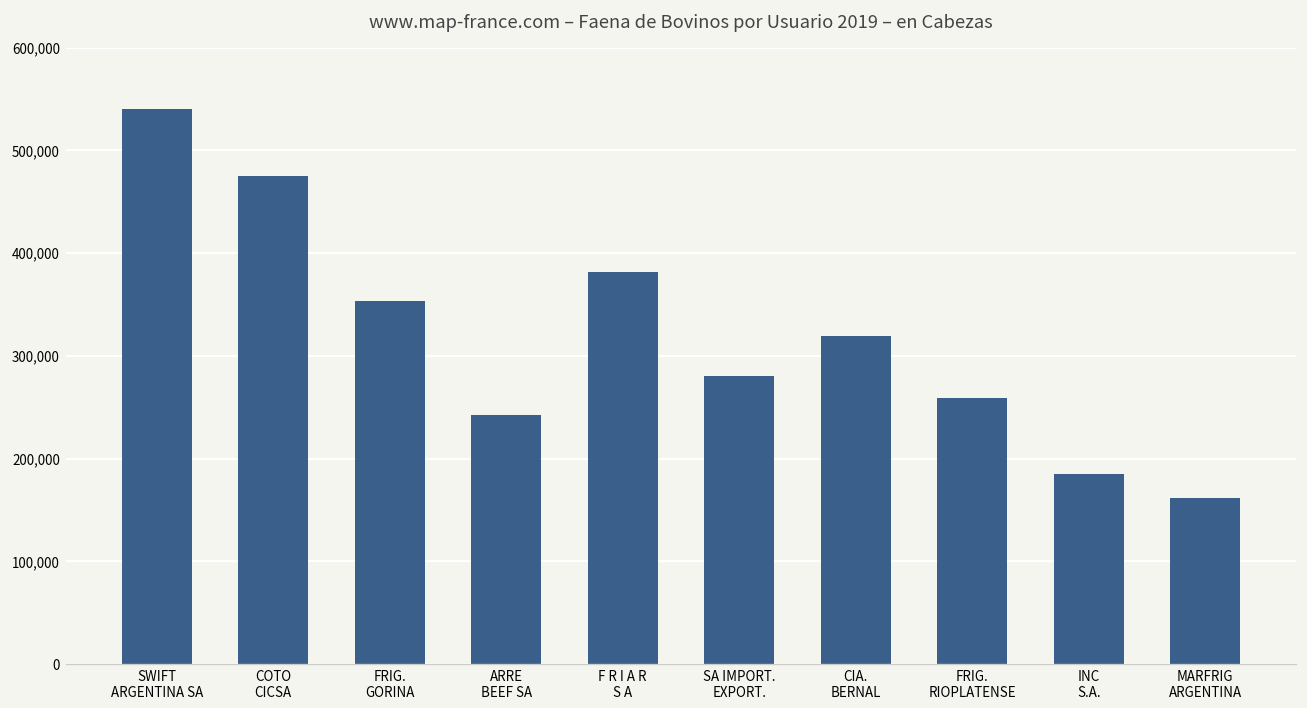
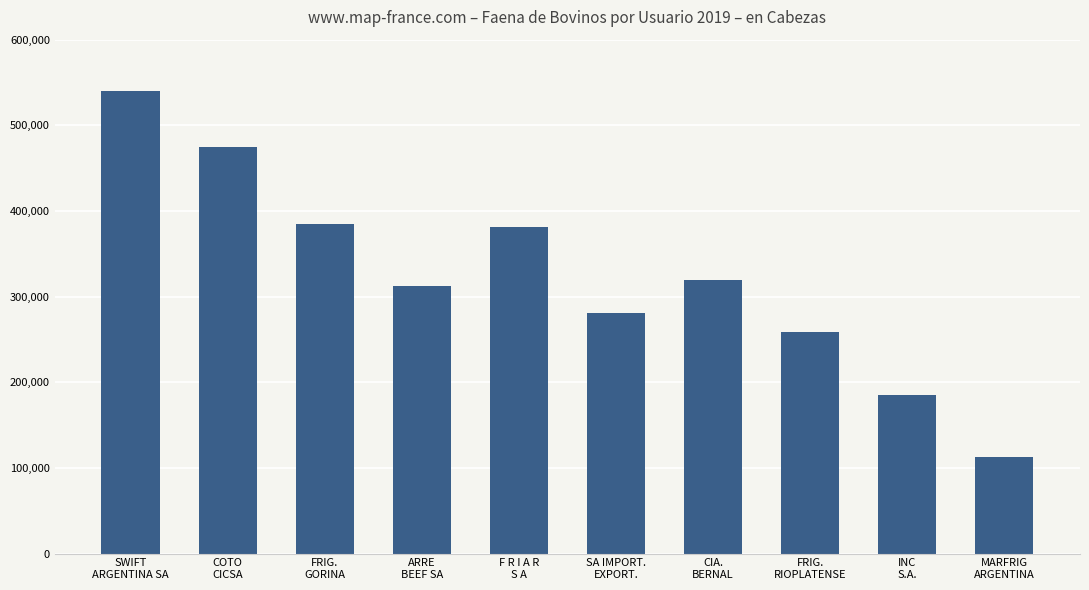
  {
    "SWIFT ARGENTINA SA": "540,000",
    "COTO CICSA": "470,000",
-   "FRIG. GORINA": "350,000",
-   "ARRE BEEF SA": "240,000",
+   "FRIG. GORINA": "380,000",
+   "ARRE BEEF SA": "310,000",
    "F R I A R S A": "380,000",
    "SA IMPORT. EXPORT.": "280,000",
    "CIA. BERNAL": "320,000",
    "FRIG. RIOPLATENSE": "260,000",
    "INC S.A.": "190,000",
-   "MARFRIG ARGENTINA": "160,000"
+   "MARFRIG ARGENTINA": "110,000"
  }
